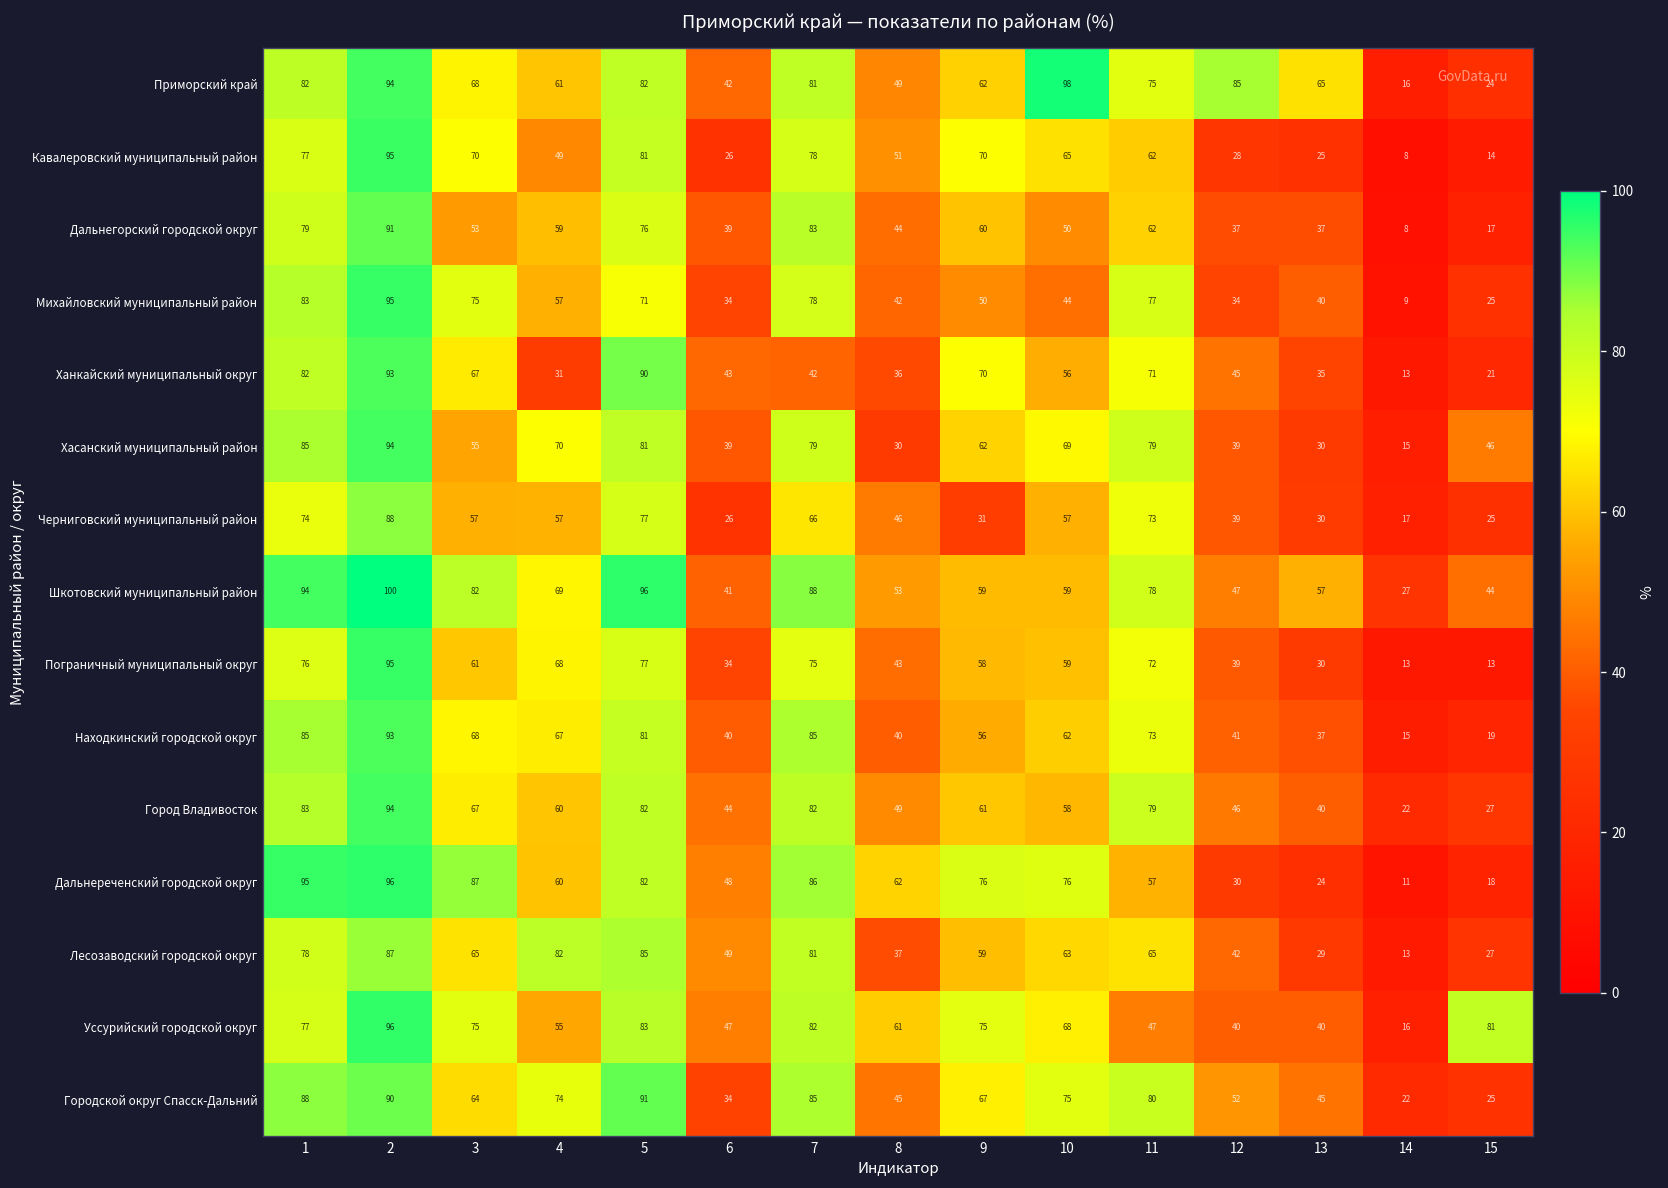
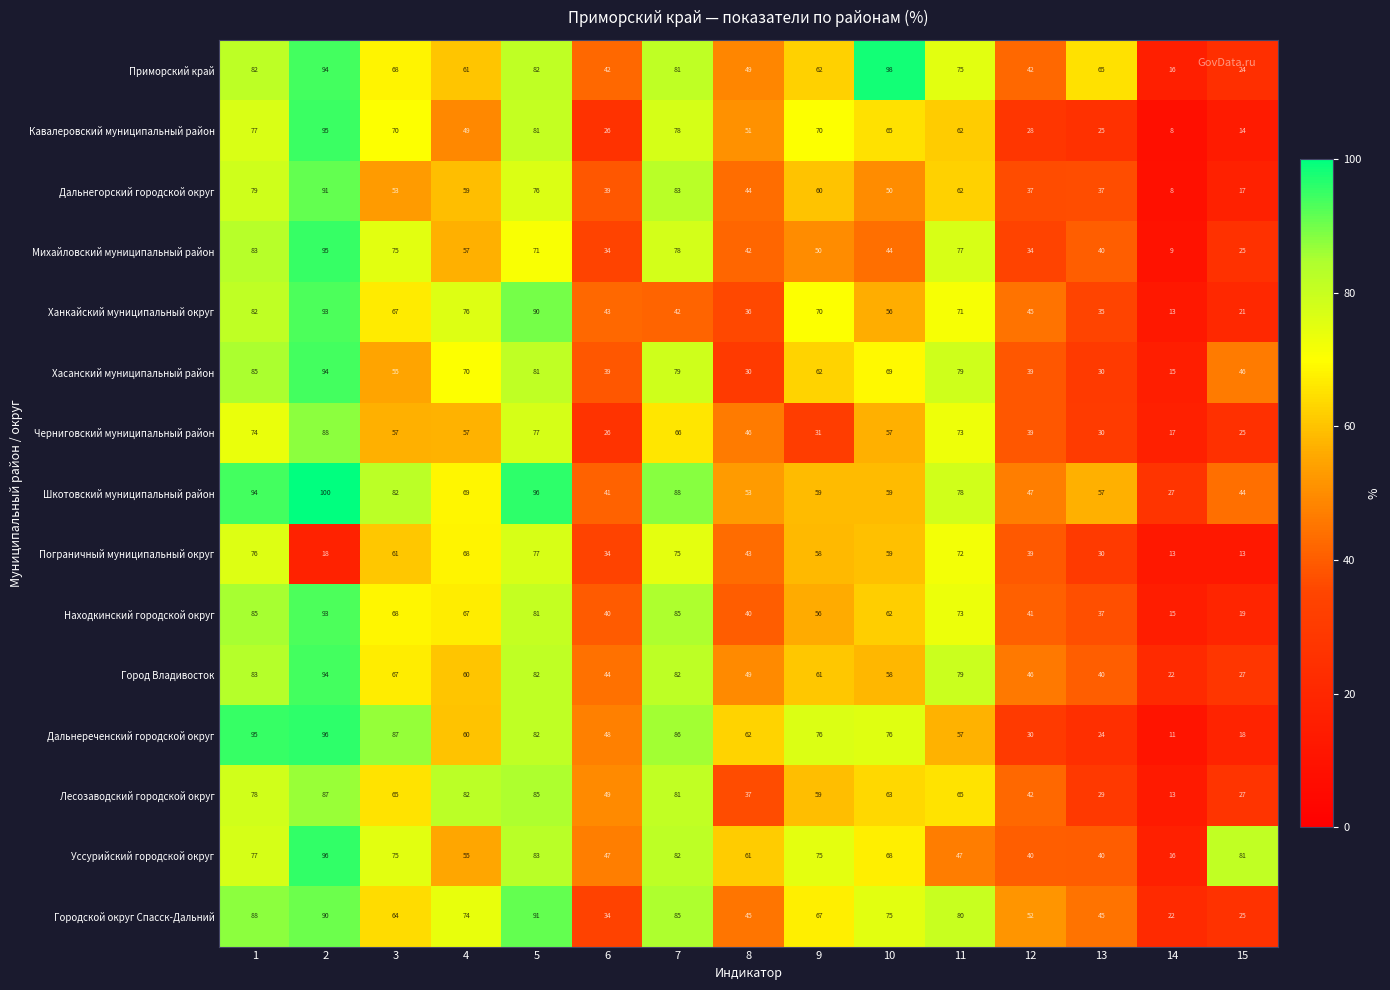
  {
    "Приморский край": {
      "1": 82,
      "2": 94,
      "3": 68,
      "4": 61,
      "5": 82,
      "6": 42,
      "7": 81,
      "8": 49,
      "9": 62,
      "10": 98,
      "11": 75,
-     "12": 85,
+     "12": 42,
      "13": 65,
      "14": 16
    },
    "Ханкайский муниципальный округ": {
      "1": 82,
      "2": 93,
      "3": 67,
-     "4": 31,
+     "4": 76,
      "5": 90,
      "6": 43,
      "7": 42,
      "8": 36,
      "9": 70,
      "10": 56,
      "11": 71,
      "12": 45,
      "13": 35,
      "14": 13,
      "15": 21
    },
    "Пограничный муниципальный округ": {
      "1": 76,
-     "2": 95,
+     "2": 18,
      "3": 61,
      "4": 68,
      "5": 77,
      "6": 34,
      "7": 75,
      "8": 43,
      "9": 58,
      "10": 59,
      "11": 72,
      "12": 39,
      "13": 30,
      "14": 13,
      "15": 13
    }
  }
